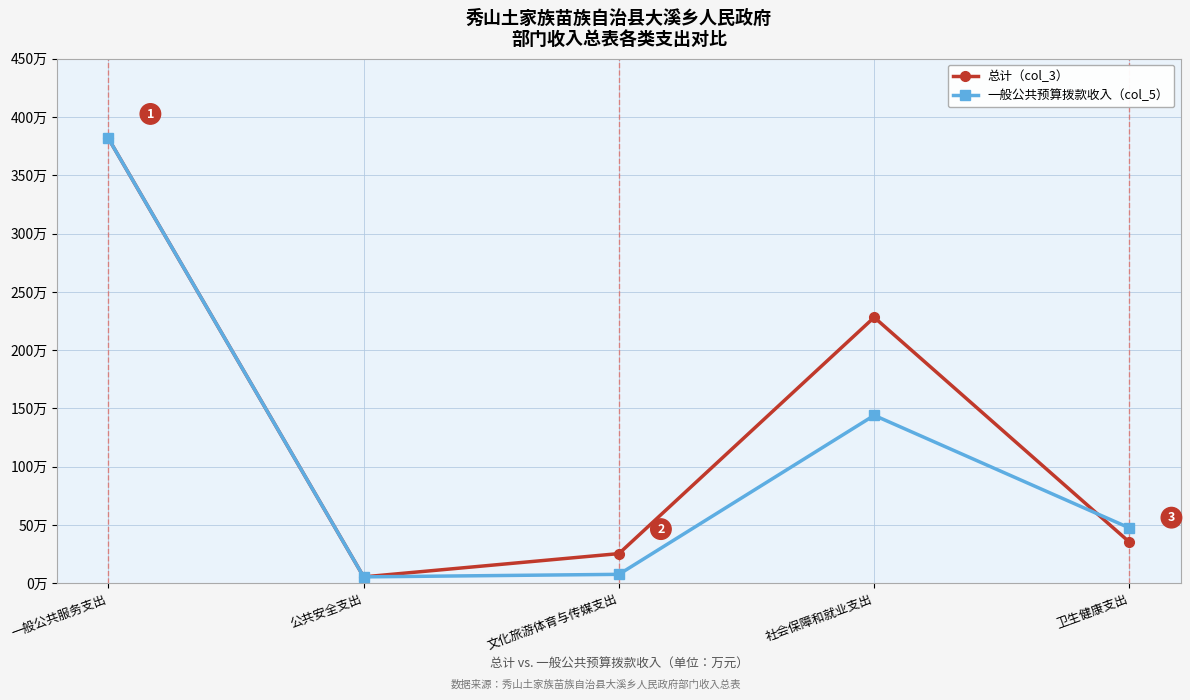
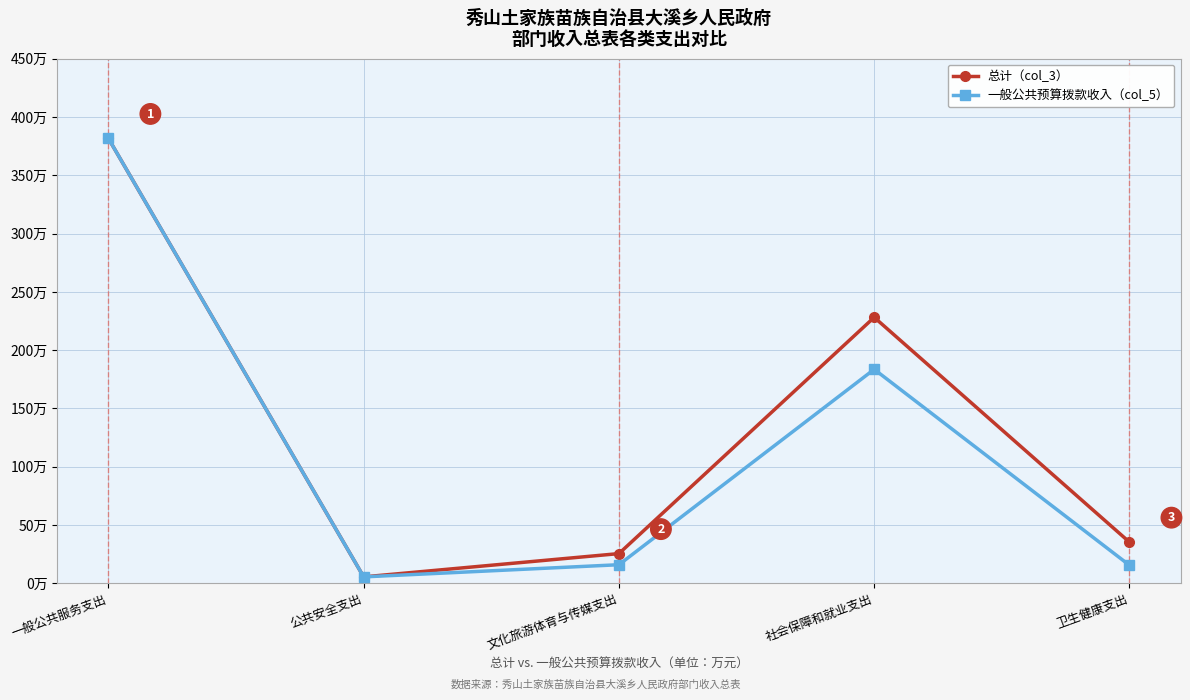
  {
    "总计（col_3）": {
      "文化旅游体育与传媒支出": "25万",
      "社会保障和就业支出": "228万",
      "卫生健康支出": "35万"
    },
    "一般公共预算拨款收入（col_5）": {
-     "文化旅游体育与传媒支出": "8万",
-     "社会保障和就业支出": "144万",
-     "卫生健康支出": "47万"
+     "文化旅游体育与传媒支出": "16万",
+     "社会保障和就业支出": "184万",
+     "卫生健康支出": "15万"
    }
  }
